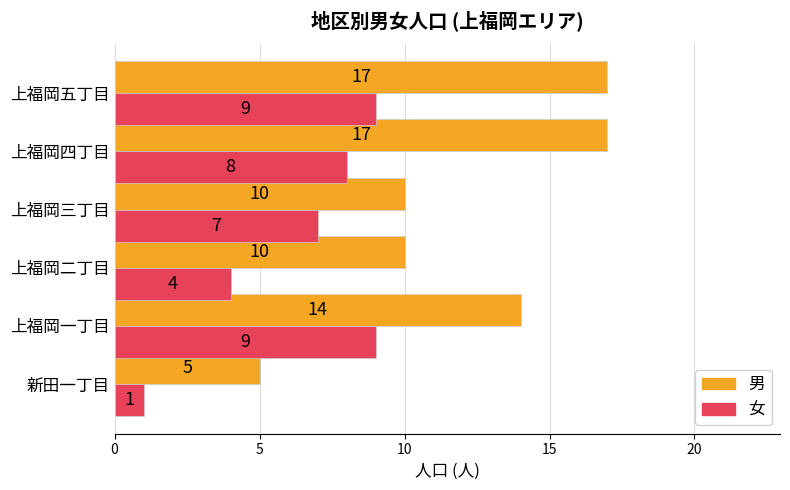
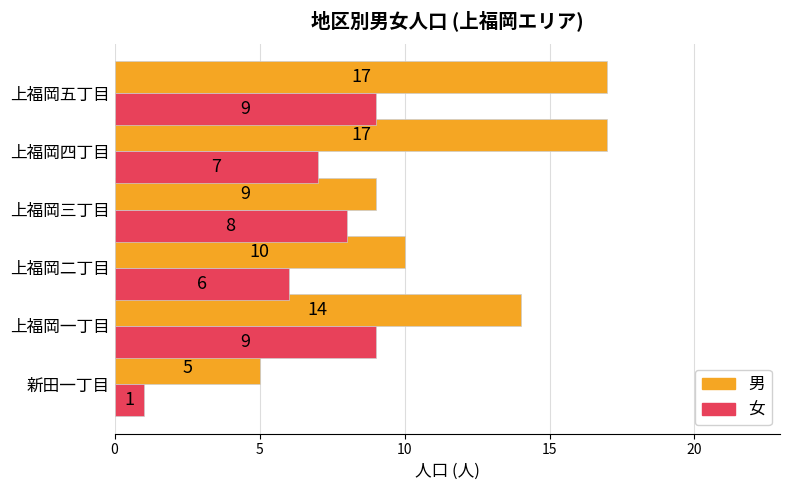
  {
    "男": {
      "上福岡五丁目": 17,
      "上福岡四丁目": 17,
-     "上福岡三丁目": 10,
+     "上福岡三丁目": 9,
      "上福岡二丁目": 10,
      "上福岡一丁目": 14,
      "新田一丁目": 5
    },
    "女": {
      "上福岡五丁目": 9,
-     "上福岡四丁目": 8,
-     "上福岡三丁目": 7,
-     "上福岡二丁目": 4,
+     "上福岡四丁目": 7,
+     "上福岡三丁目": 8,
+     "上福岡二丁目": 6,
      "上福岡一丁目": 9,
      "新田一丁目": 1
    }
  }
